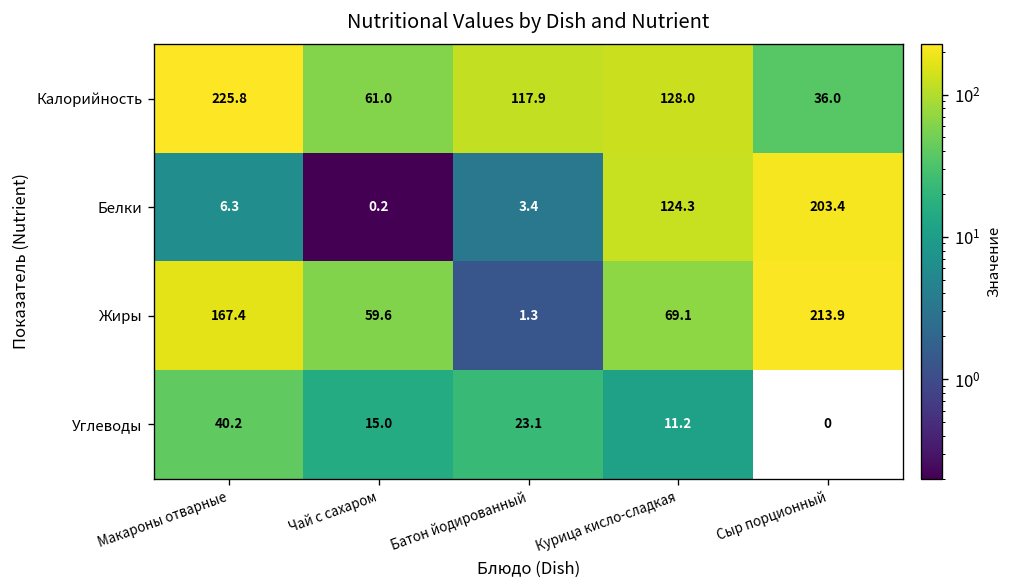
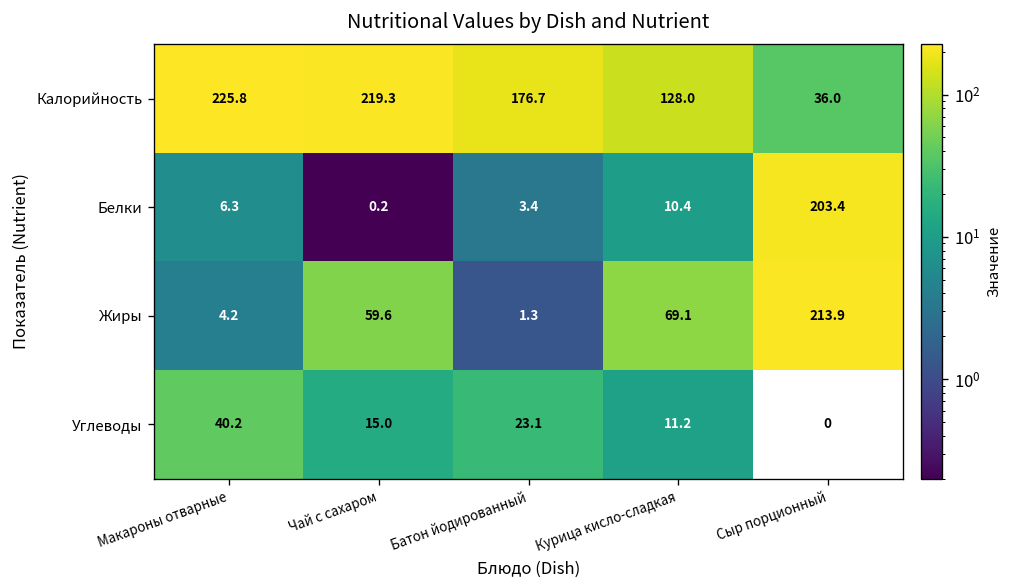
  {
    "Калорийность": {
      "Макароны отварные": 225.8,
-     "Чай с сахаром": 61.0,
-     "Батон йодированный": 117.9,
+     "Чай с сахаром": 219.3,
+     "Батон йодированный": 176.7,
      "Курица кисло-сладкая": 128.0,
      "Сыр порционный": 36.0
    },
    "Белки": {
      "Макароны отварные": 6.3,
      "Чай с сахаром": 0.2,
      "Батон йодированный": 3.4,
-     "Курица кисло-сладкая": 124.3,
+     "Курица кисло-сладкая": 10.4,
      "Сыр порционный": 203.4
    },
    "Жиры": {
-     "Макароны отварные": 167.4,
+     "Макароны отварные": 4.2,
      "Чай с сахаром": 59.6,
      "Батон йодированный": 1.3,
      "Курица кисло-сладкая": 69.1,
      "Сыр порционный": 213.9
    },
    "Углеводы": {
      "Макароны отварные": 40.2,
      "Чай с сахаром": 15.0,
      "Батон йодированный": 23.1,
      "Курица кисло-сладкая": 11.2,
      "Сыр порционный": 0
    }
  }
